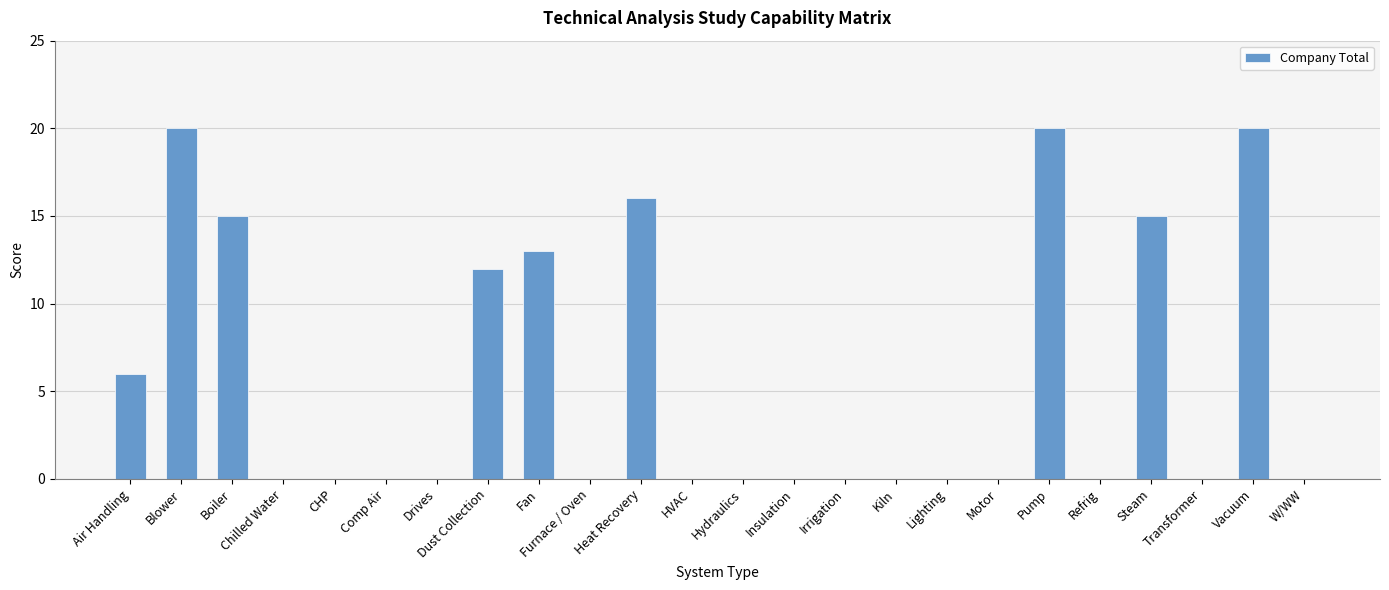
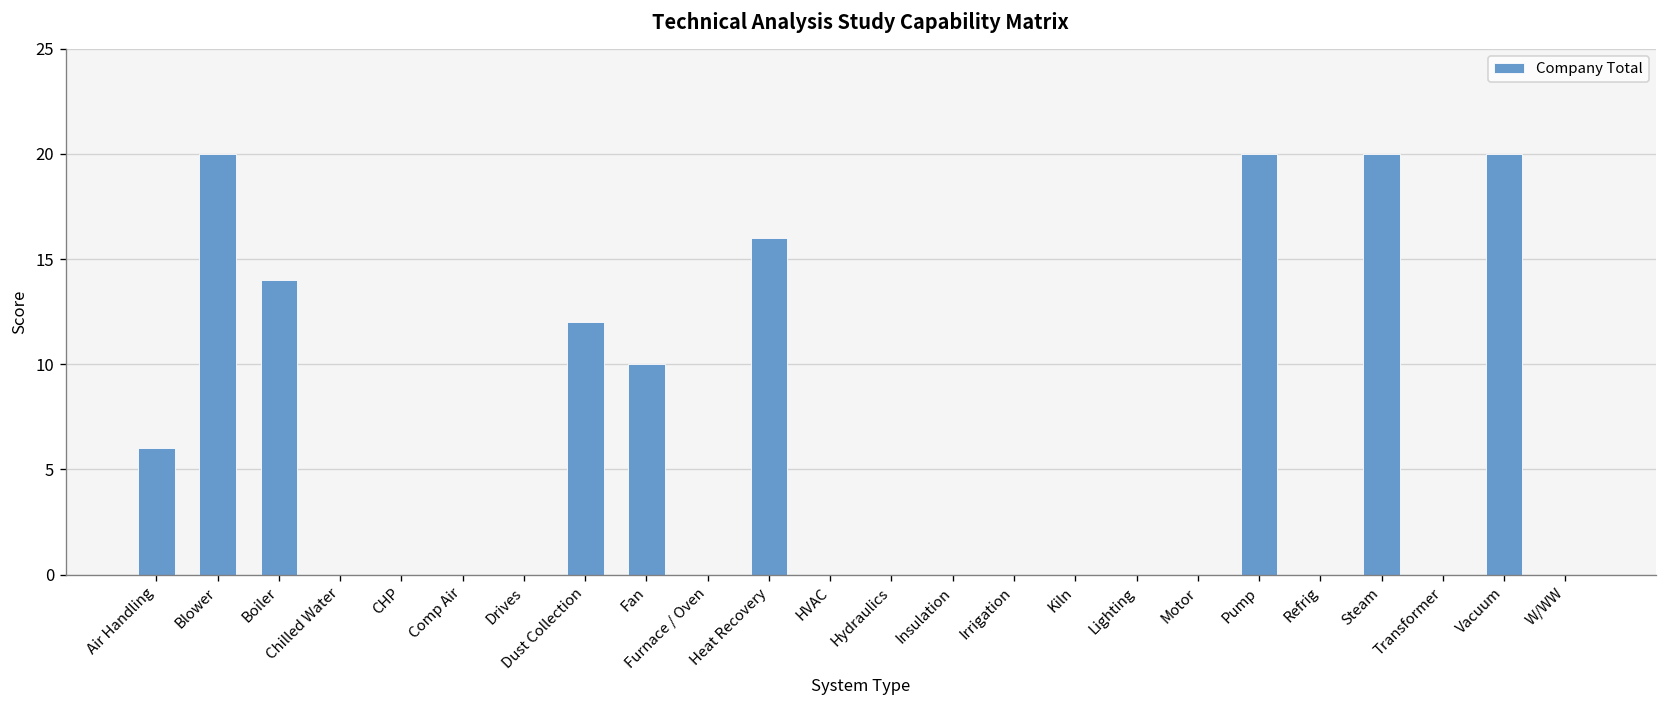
  {
    "Air Handling": 6,
    "Blower": 20,
-   "Boiler": 15,
+   "Boiler": 14,
    "Chilled Water": 0,
    "CHP": 0,
    "Comp Air": 0,
    "Drives": 0,
    "Dust Collection": 12,
-   "Fan": 13,
+   "Fan": 10,
    "Furnace / Oven": 0,
    "Heat Recovery": 16,
    "HVAC": 0,
    "Hydraulics": 0,
    "Insulation": 0,
    "Irrigation": 0,
    "Kiln": 0,
    "Lighting": 0,
    "Motor": 0,
    "Pump": 20,
    "Refrig": 0,
-   "Steam": 15,
+   "Steam": 20,
    "Transformer": 0,
    "Vacuum": 20,
    "W/WW": 0
  }
